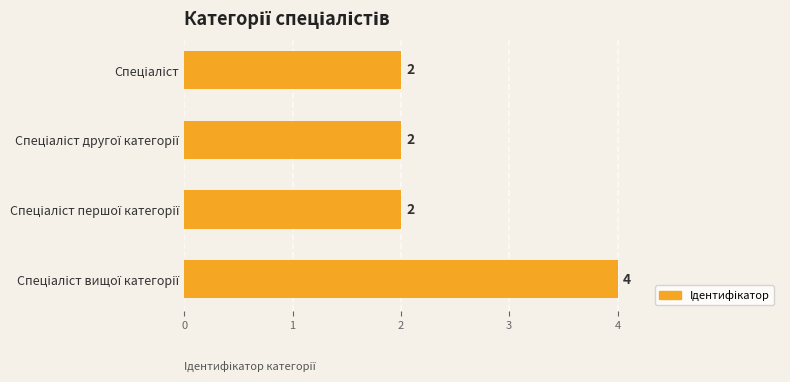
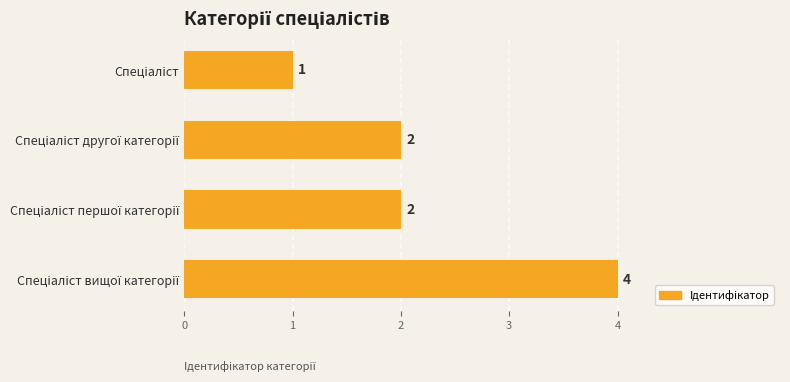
  {
-   "Спеціаліст": 2,
+   "Спеціаліст": 1,
    "Спеціаліст другої категорії": 2,
    "Спеціаліст першої категорії": 2,
    "Спеціаліст вищої категорії": 4
  }
